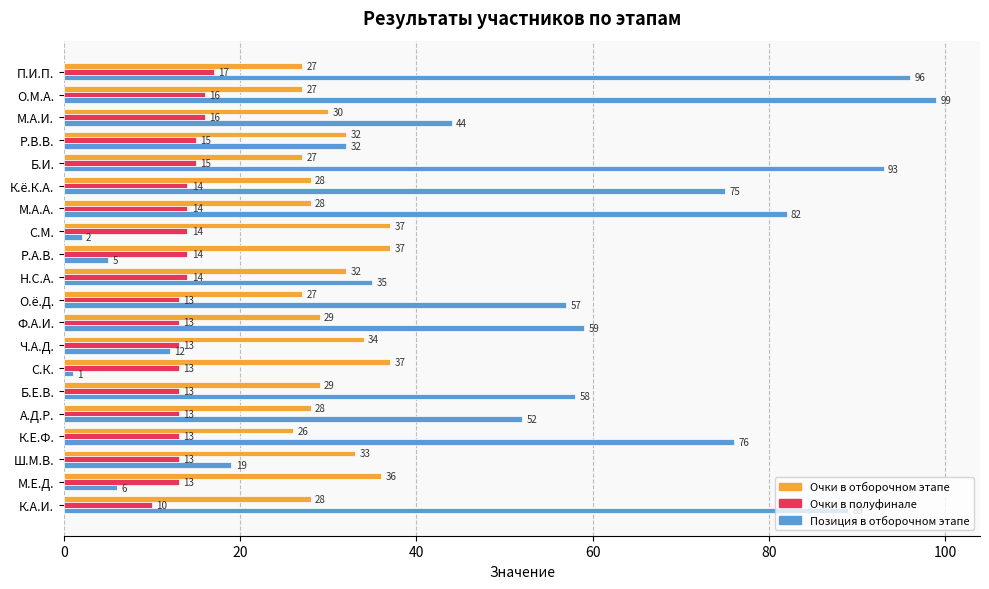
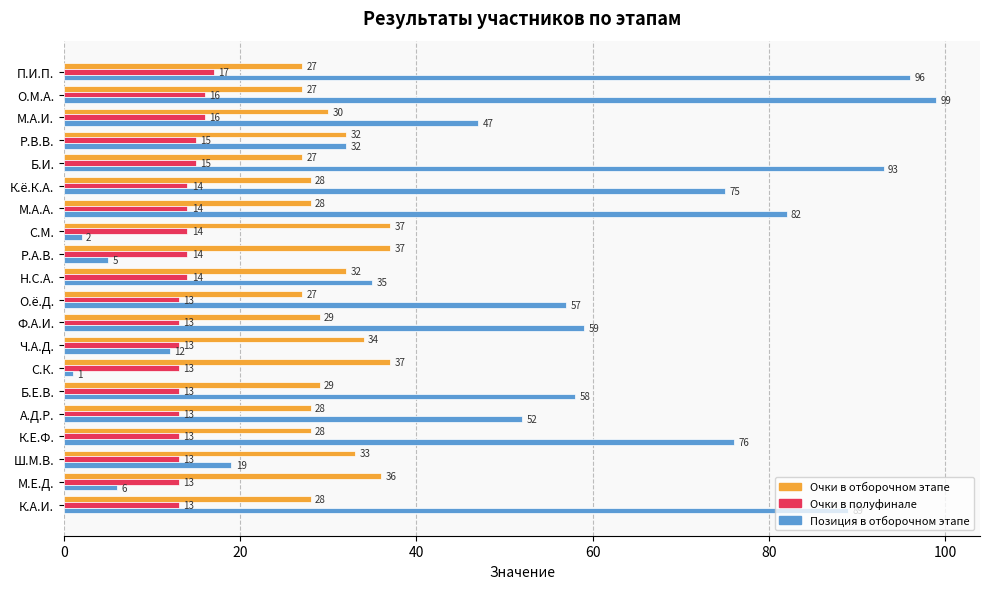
  {
    "Очки в отборочном этапе": {
      "П.И.П.": 27,
      "О.М.А.": 27,
      "М.А.И.": 30,
      "Р.В.В.": 32,
      "Б.И.": 27,
      "К.ё.К.А.": 28,
      "М.А.А.": 28,
      "С.М.": 37,
      "Р.А.В.": 37,
      "Н.С.А.": 32,
      "О.ё.Д.": 27,
      "Ф.А.И.": 29,
      "Ч.А.Д.": 34,
      "С.К.": 37,
      "Б.Е.В.": 29,
      "А.Д.Р.": 28,
-     "К.Е.Ф.": 26,
+     "К.Е.Ф.": 28,
      "Ш.М.В.": 33,
      "М.Е.Д.": 36,
      "К.А.И.": 28
    },
    "Очки в полуфинале": {
      "П.И.П.": 17,
      "О.М.А.": 16,
      "М.А.И.": 16,
      "Р.В.В.": 15,
      "Б.И.": 15,
      "К.ё.К.А.": 14,
      "М.А.А.": 14,
      "С.М.": 14,
      "Р.А.В.": 14,
      "Н.С.А.": 14,
      "О.ё.Д.": 13,
      "Ф.А.И.": 13,
      "Ч.А.Д.": 13,
      "С.К.": 13,
      "Б.Е.В.": 13,
      "А.Д.Р.": 13,
      "К.Е.Ф.": 13,
      "Ш.М.В.": 13,
      "М.Е.Д.": 13,
-     "К.А.И.": 10
+     "К.А.И.": 13
    },
    "Позиция в отборочном этапе": {
      "П.И.П.": 96,
      "О.М.А.": 99,
-     "М.А.И.": 44,
+     "М.А.И.": 47,
      "Р.В.В.": 32,
      "Б.И.": 93,
      "К.ё.К.А.": 75,
      "М.А.А.": 82,
      "С.М.": 2,
      "Р.А.В.": 5,
      "Н.С.А.": 35,
      "О.ё.Д.": 57,
      "Ф.А.И.": 59,
      "Ч.А.Д.": 12,
      "С.К.": 1,
      "Б.Е.В.": 58,
      "А.Д.Р.": 52,
      "К.Е.Ф.": 76,
      "Ш.М.В.": 19,
      "М.Е.Д.": 6
    }
  }
